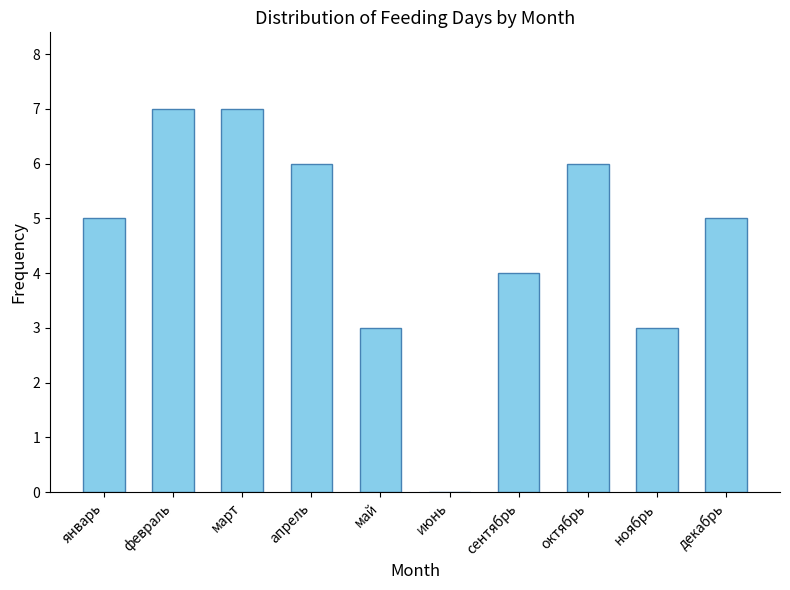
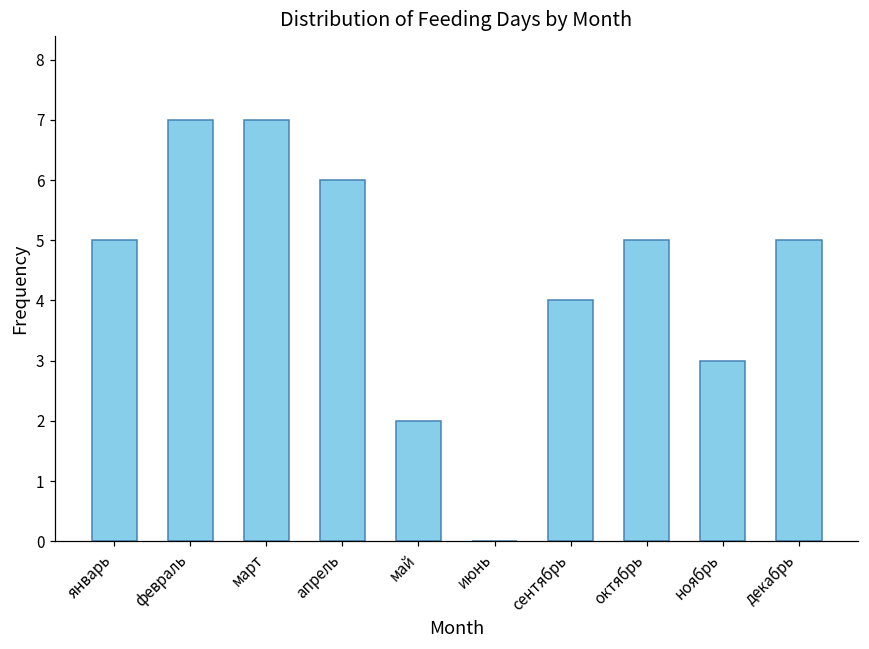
  {
    "январь": 5,
    "февраль": 7,
    "март": 7,
    "апрель": 6,
-   "май": 3,
+   "май": 2,
    "июнь": 0,
    "сентябрь": 4,
-   "октябрь": 6,
+   "октябрь": 5,
    "ноябрь": 3,
    "декабрь": 5
  }
